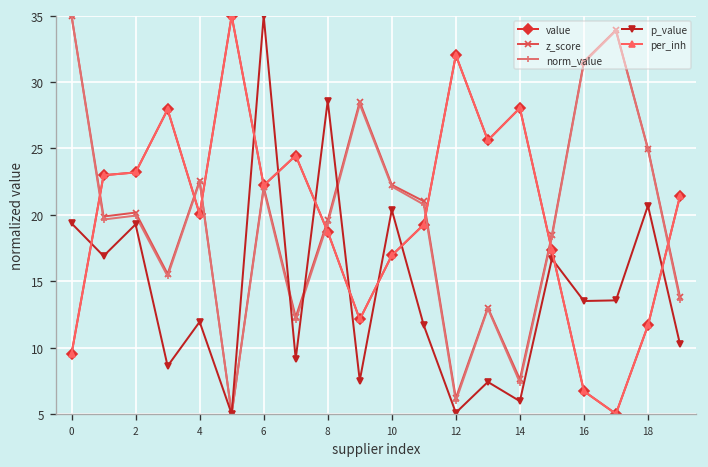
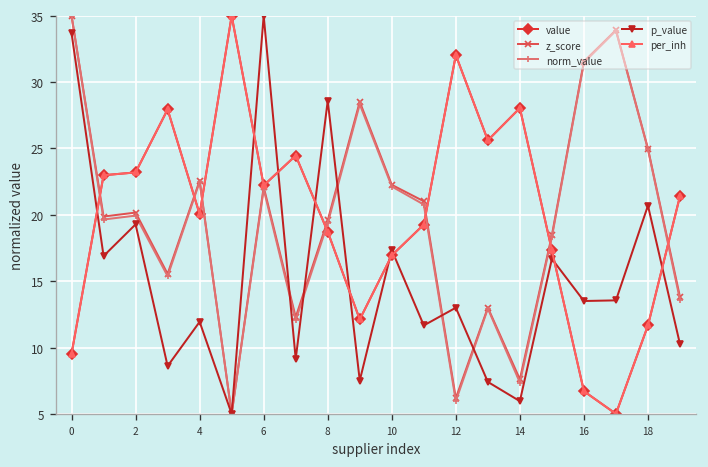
  {
    "p_value": {
-     "0": 19.4,
+     "0": 33.7,
      "2": 19.3,
      "4": 11.9,
      "6": 35.0,
      "8": 28.6,
-     "10": 20.4,
-     "12": 5.1,
+     "10": 17.3,
+     "12": 13.0,
      "14": 6.0,
      "16": 13.5,
      "18": 20.7
    }
  }
